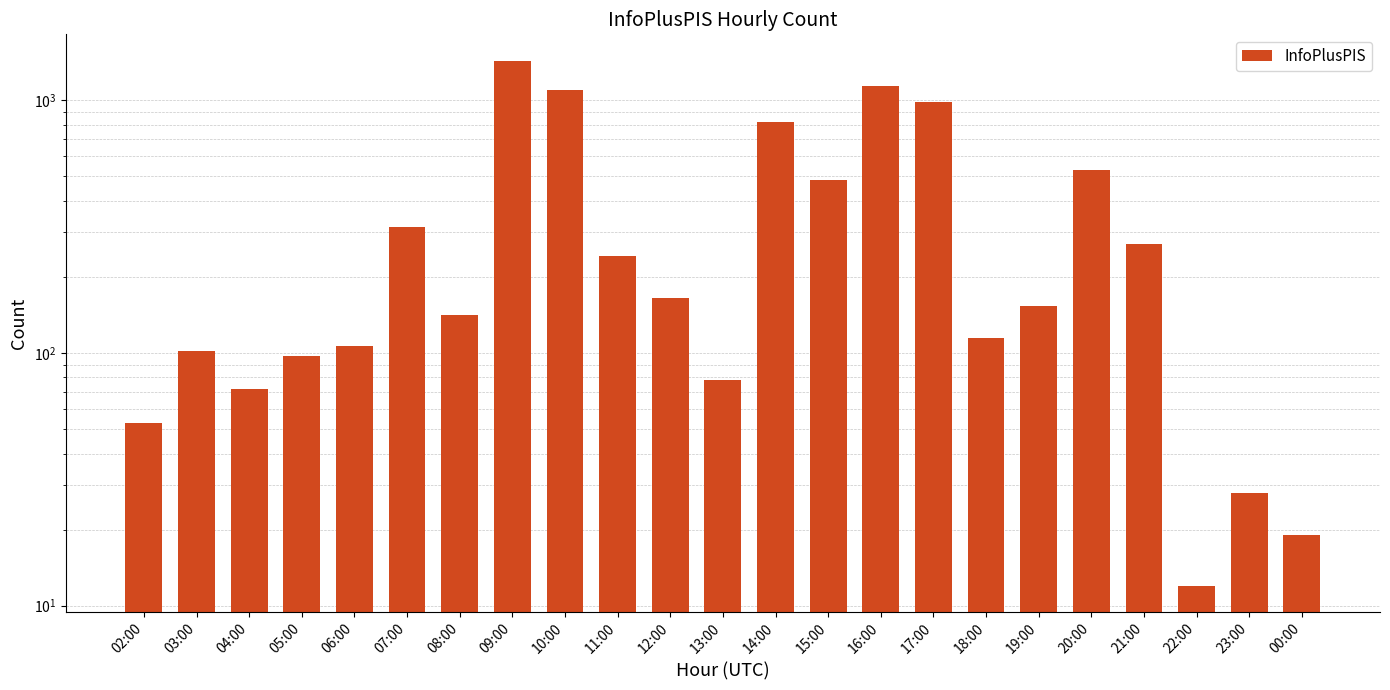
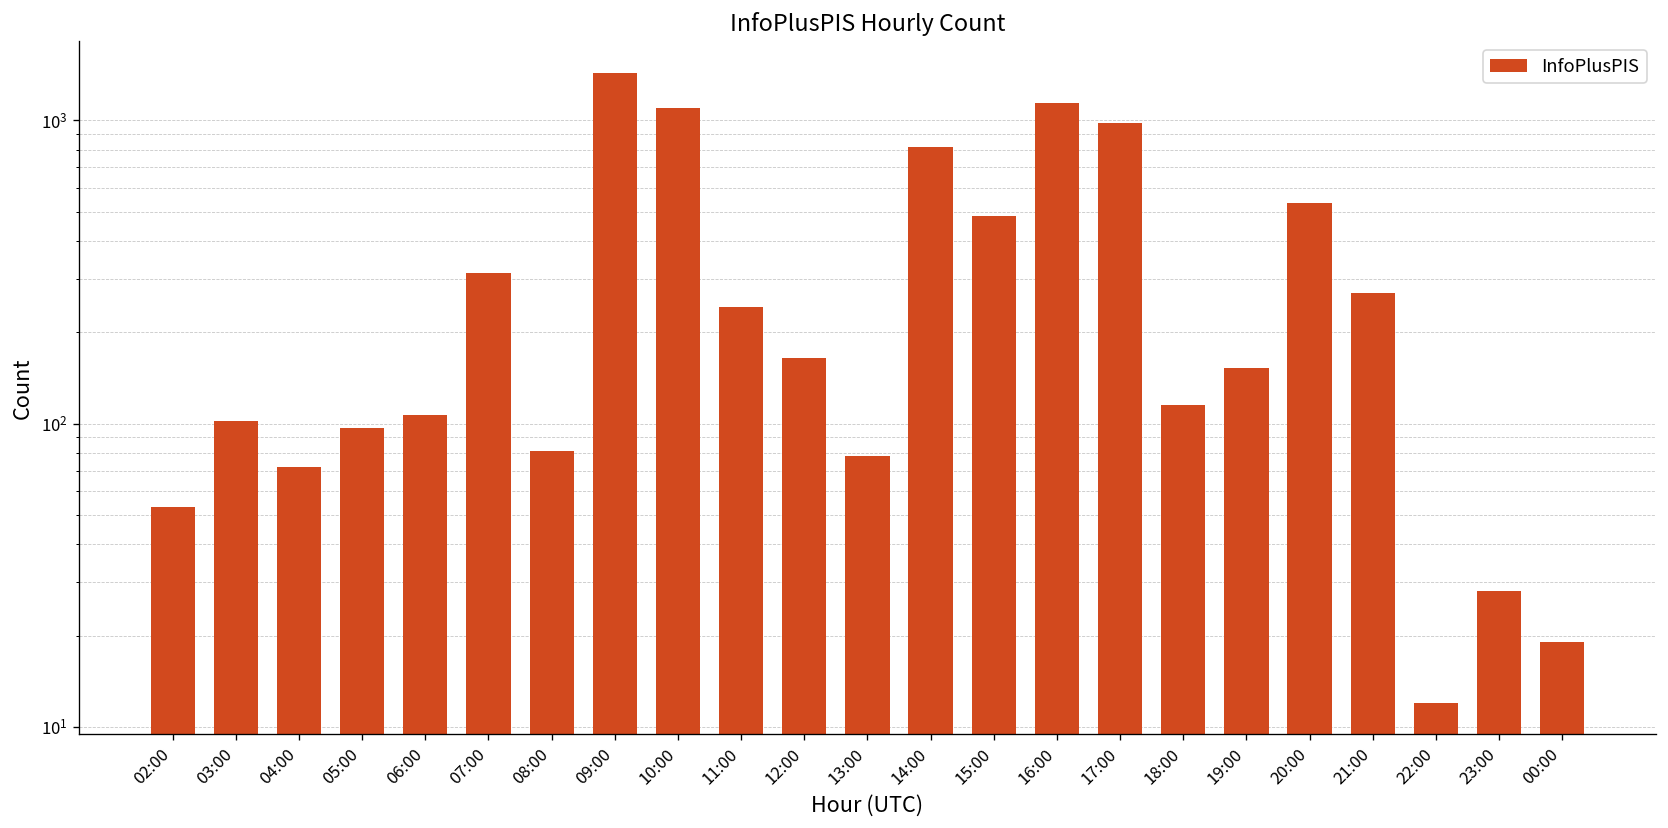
  {
    "02:00": 53,
    "03:00": 102,
    "04:00": 72,
    "05:00": 97,
    "06:00": 107,
    "07:00": 310,
-   "08:00": 140,
+   "08:00": 81,
    "09:00": 1400,
    "10:00": 1100,
    "11:00": 240,
    "12:00": 170,
    "13:00": 78,
    "14:00": 820,
    "15:00": 490,
    "16:00": 1100,
    "17:00": 980,
    "18:00": 120,
    "19:00": 150,
    "20:00": 530,
    "21:00": 270,
    "22:00": 12,
    "23:00": 28,
    "00:00": 19
  }
